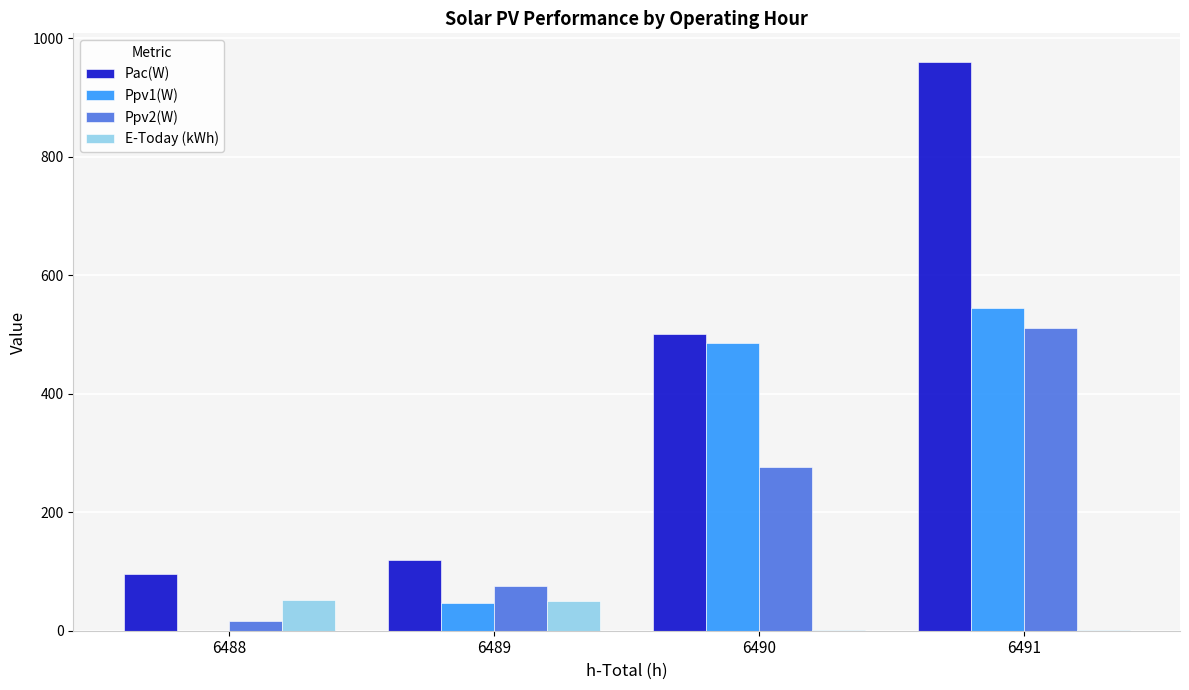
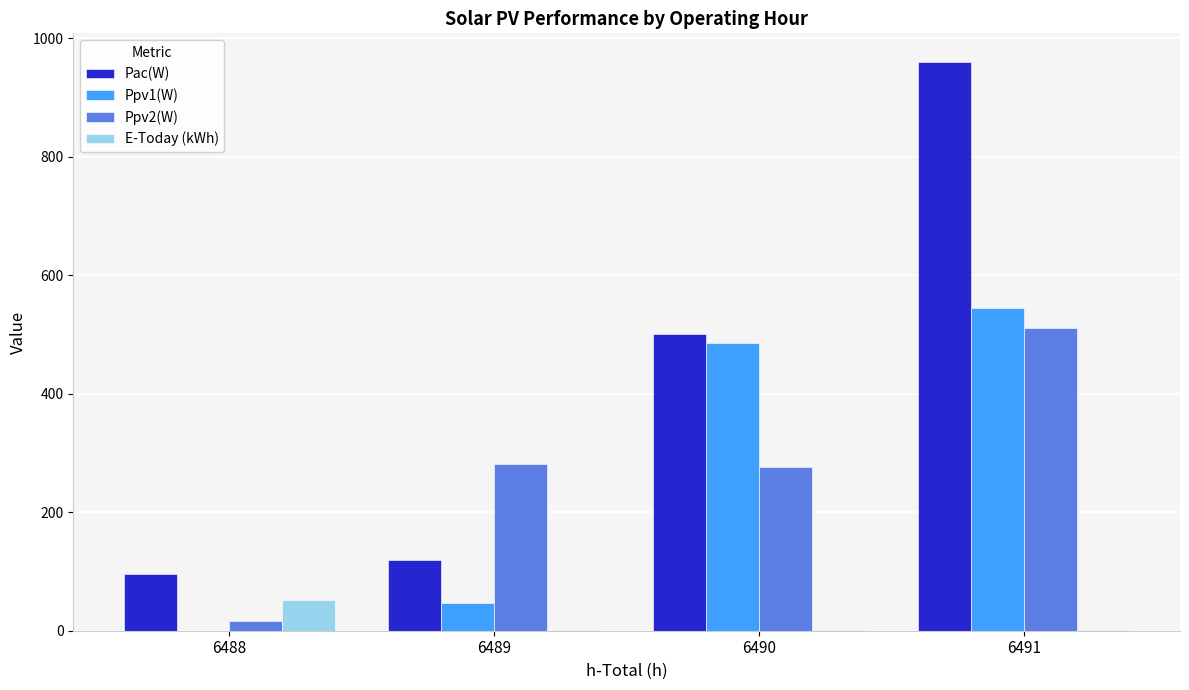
  {
    "Pac(W)": {
      "6488": 100,
      "6489": 120,
      "6490": 500,
      "6491": 960
    },
    "Ppv1(W)": {
      "6488": 0,
      "6489": 50,
      "6490": 490,
      "6491": 550
    },
    "Ppv2(W)": {
      "6488": 20,
-     "6489": 80,
+     "6489": 280,
      "6490": 280,
      "6491": 510
    },
    "E-Today (kWh)": {
      "6488": 50,
-     "6489": 50
+     "6489": 0
    }
  }
